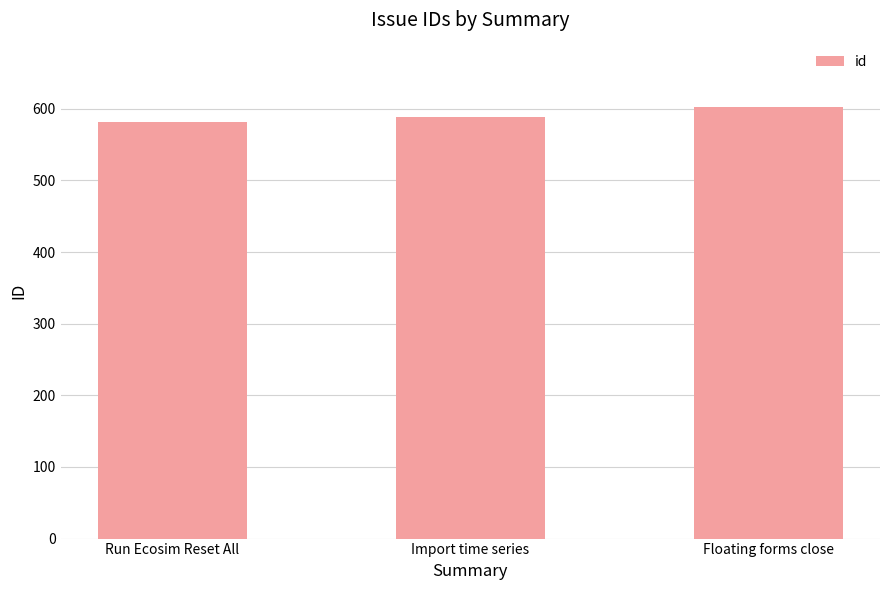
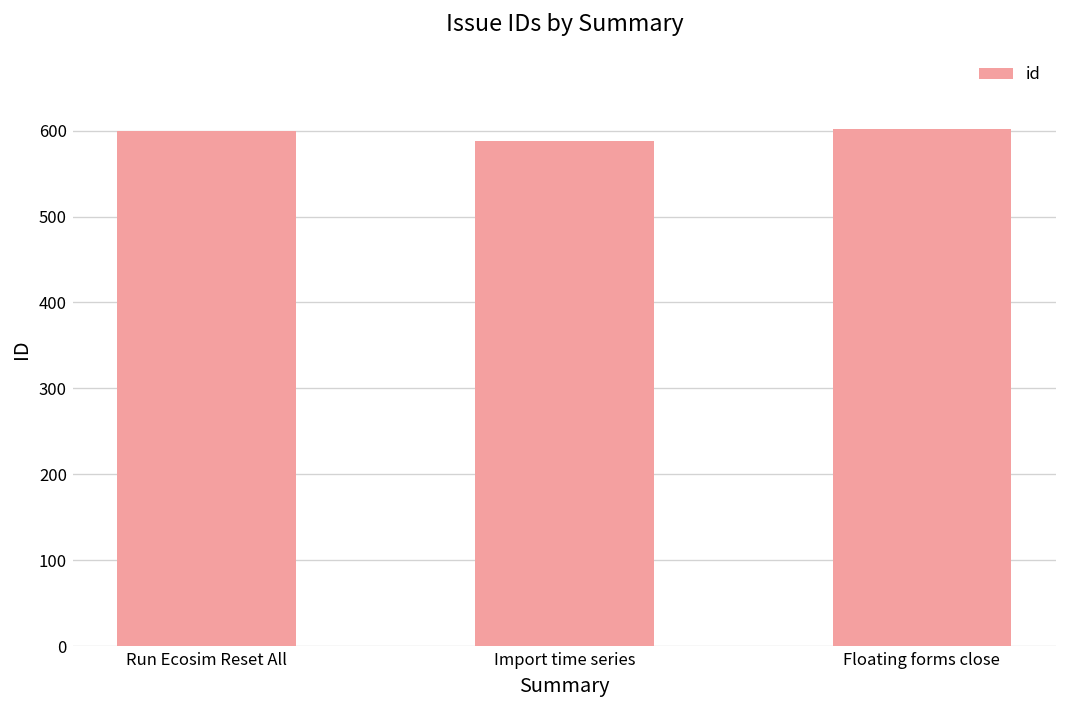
  {
-   "Run Ecosim Reset All": 580,
+   "Run Ecosim Reset All": 600,
    "Import time series": 590,
    "Floating forms close": 600
  }
